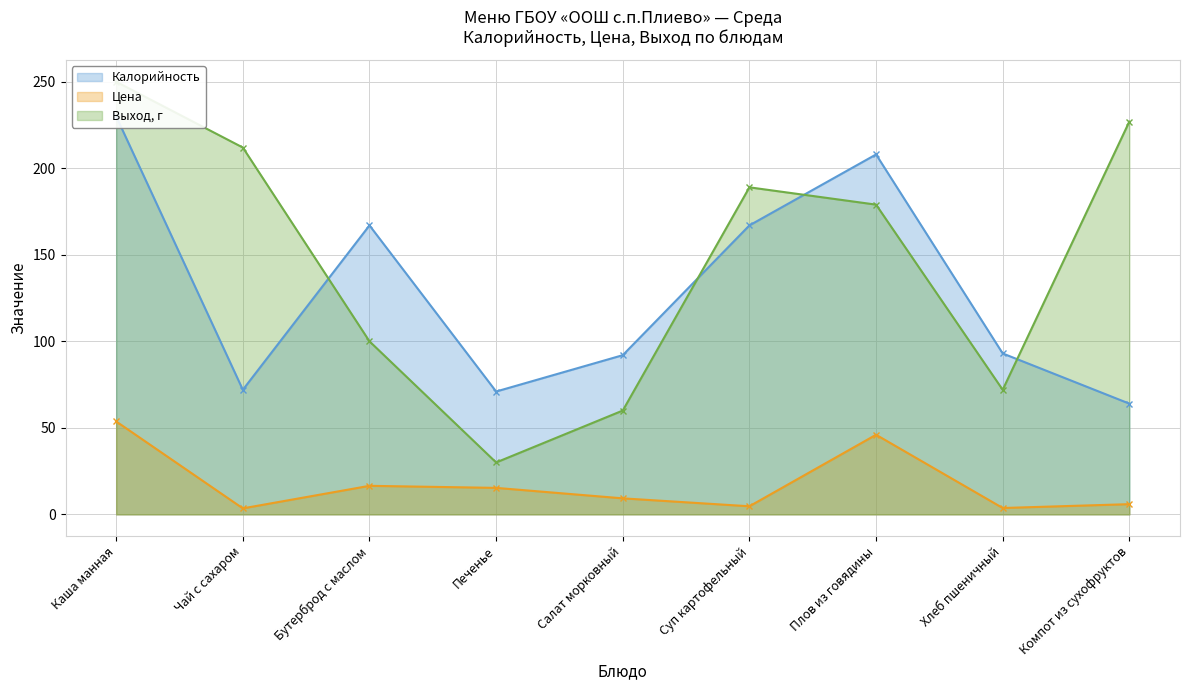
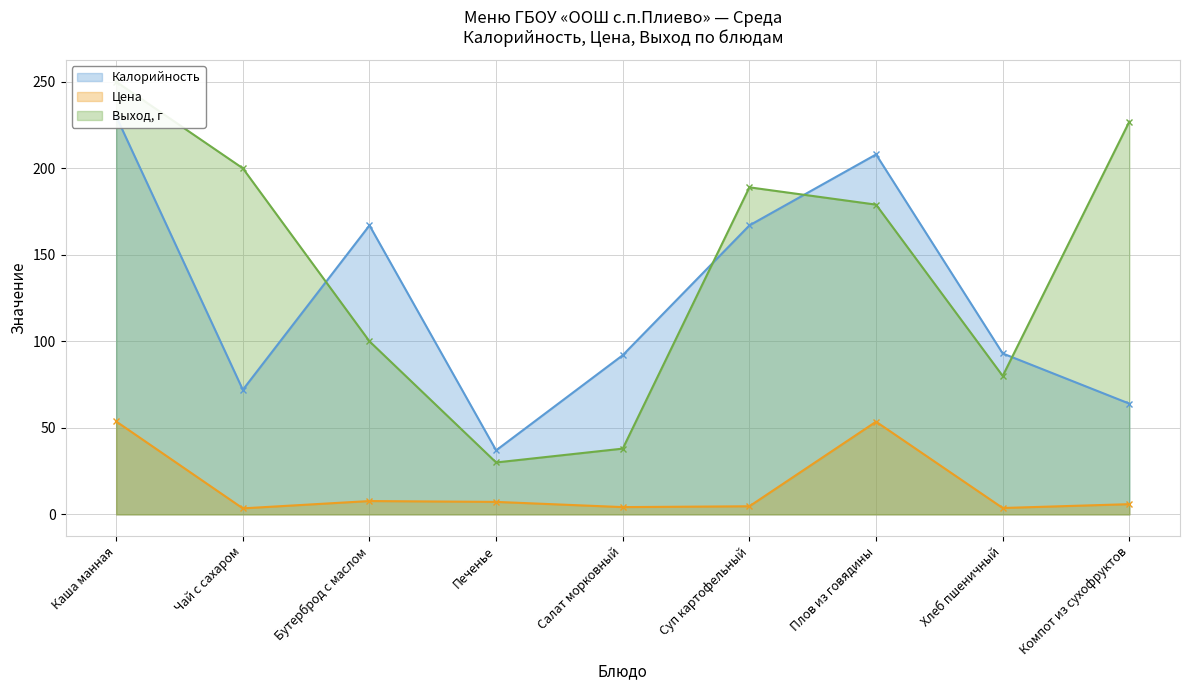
  {
    "Калорийность": {
      "Чай с сахаром": 72,
      "Бутерброд с маслом": 167,
-     "Печенье": 71,
+     "Печенье": 37,
      "Салат морковный": 92,
      "Суп картофельный": 167,
      "Плов из говядины": 208,
      "Хлеб пшеничный": 93,
      "Компот из сухофруктов": 64
    },
    "Цена": {
      "Каша манная": 54,
      "Чай с сахаром": 3,
-     "Бутерброд с маслом": 17,
-     "Печенье": 15,
-     "Салат морковный": 9,
+     "Бутерброд с маслом": 8,
+     "Печенье": 7,
+     "Салат морковный": 4,
      "Суп картофельный": 5,
-     "Плов из говядины": 46,
+     "Плов из говядины": 54,
      "Хлеб пшеничный": 4,
      "Компот из сухофруктов": 6
    },
    "Выход, г": {
-     "Чай с сахаром": 212,
+     "Чай с сахаром": 200,
      "Бутерброд с маслом": 100,
      "Печенье": 30,
-     "Салат морковный": 60,
+     "Салат морковный": 38,
      "Суп картофельный": 189,
      "Плов из говядины": 179,
-     "Хлеб пшеничный": 72,
+     "Хлеб пшеничный": 80,
      "Компот из сухофруктов": 227
    }
  }
